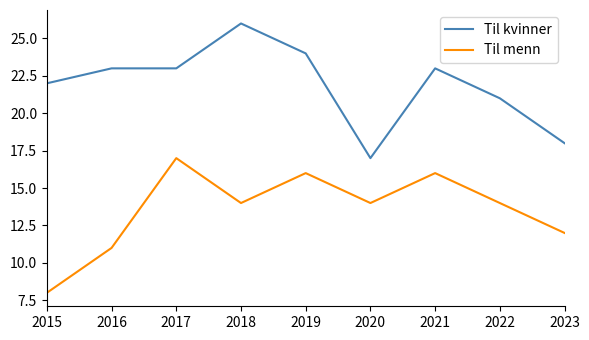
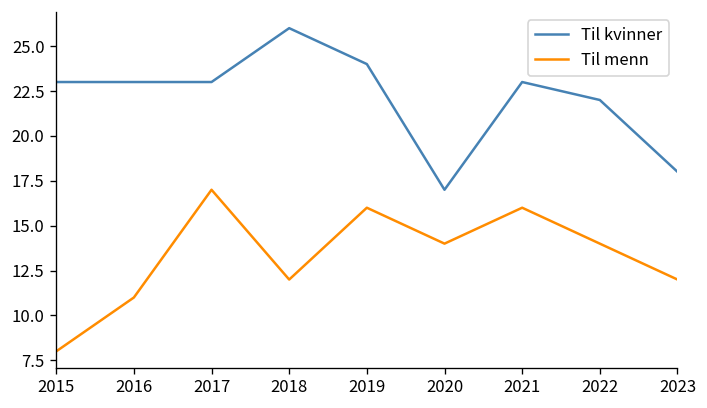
  {
    "Til kvinner": {
-     "2015": 22,
+     "2015": 23,
      "2016": 23,
      "2017": 23,
      "2018": 26,
      "2019": 24,
      "2020": 17,
      "2021": 23,
-     "2022": 21,
+     "2022": 22,
      "2023": 18
    },
    "Til menn": {
      "2015": 8,
      "2016": 11,
      "2017": 17,
-     "2018": 14,
+     "2018": 12,
      "2019": 16,
      "2020": 14,
      "2021": 16,
      "2022": 14,
      "2023": 12
    }
  }
